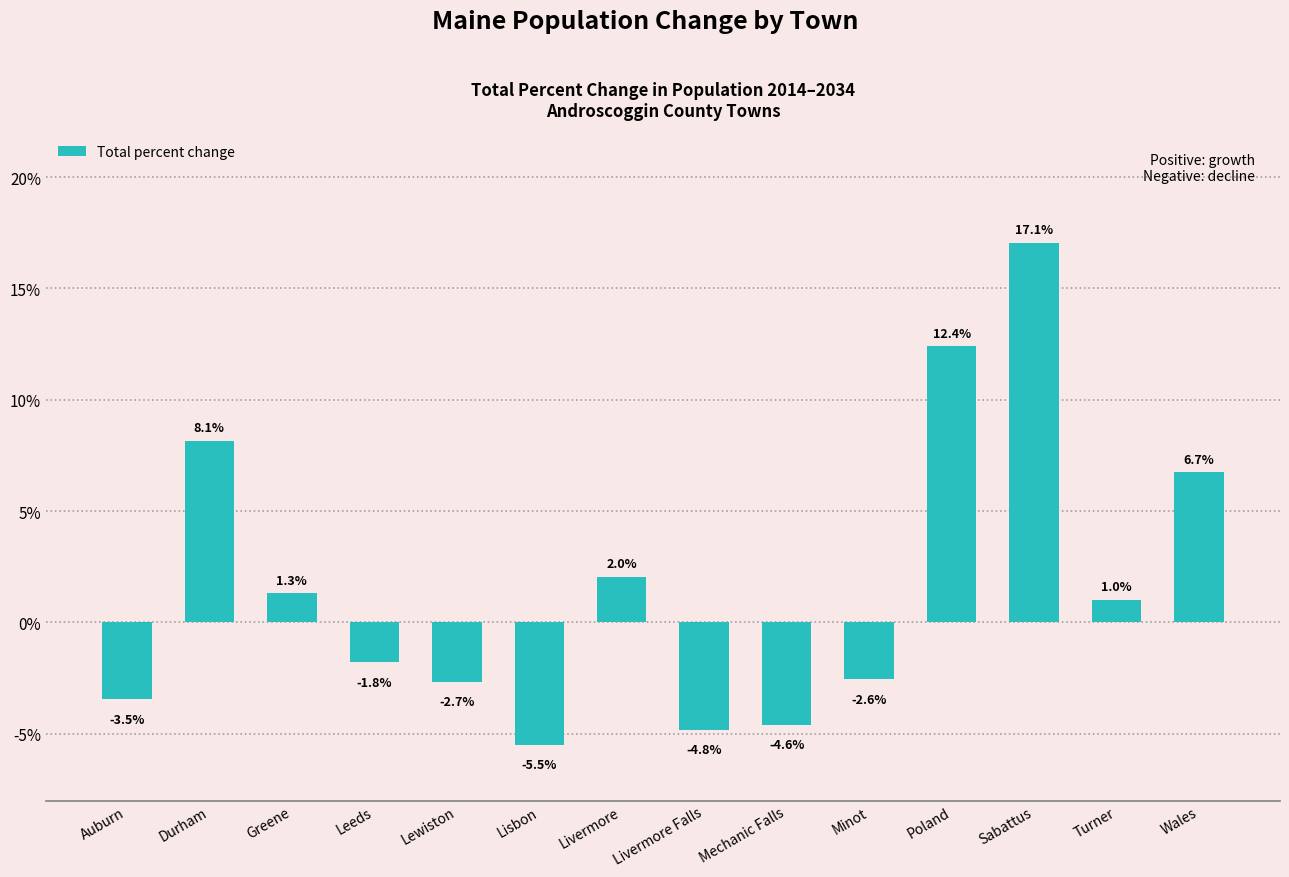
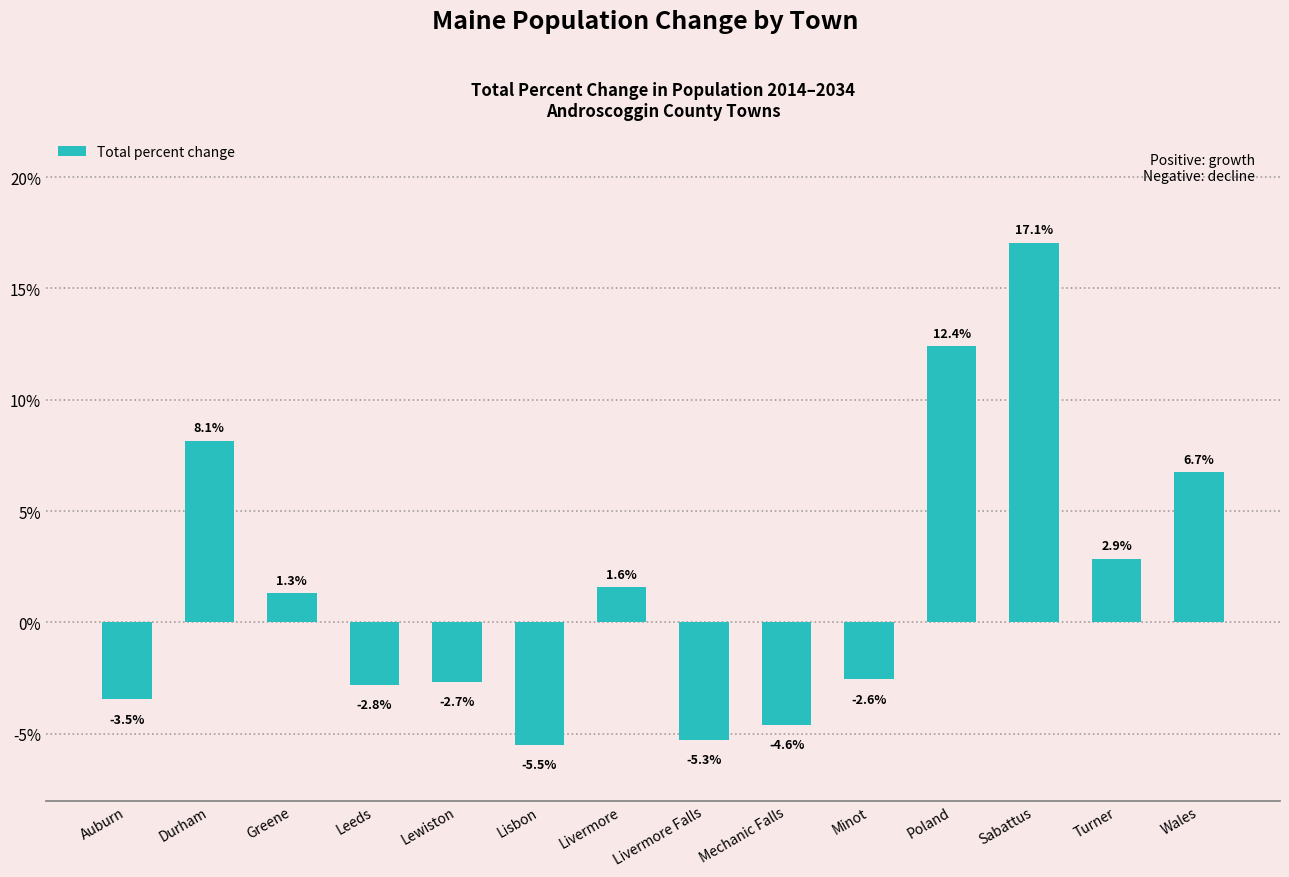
  {
    "Auburn": "-3.5%",
    "Durham": "8.1%",
    "Greene": "1.3%",
-   "Leeds": "-1.8%",
+   "Leeds": "-2.8%",
    "Lewiston": "-2.7%",
    "Lisbon": "-5.5%",
-   "Livermore": "2.0%",
-   "Livermore Falls": "-4.8%",
+   "Livermore": "1.6%",
+   "Livermore Falls": "-5.3%",
    "Mechanic Falls": "-4.6%",
    "Minot": "-2.6%",
    "Poland": "12.4%",
    "Sabattus": "17.1%",
-   "Turner": "1.0%",
+   "Turner": "2.9%",
    "Wales": "6.7%"
  }
